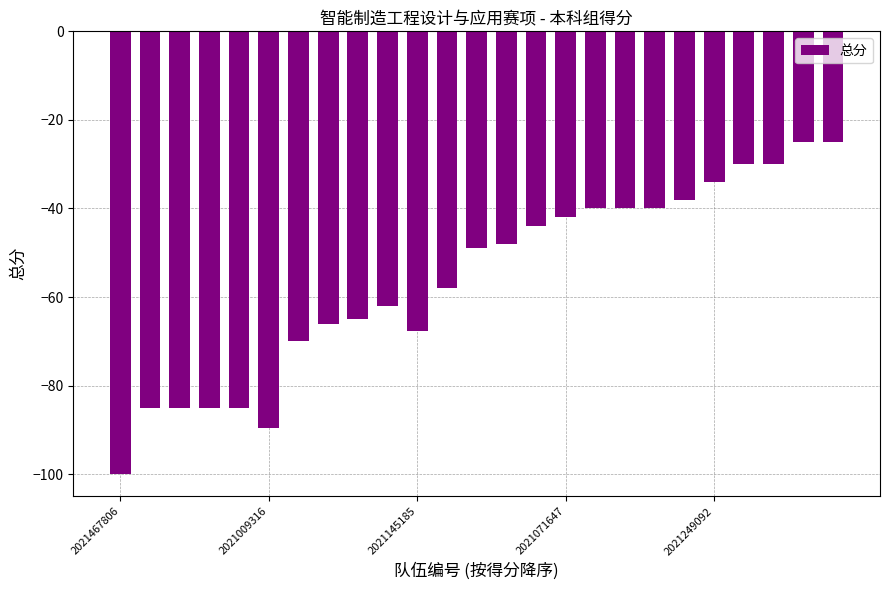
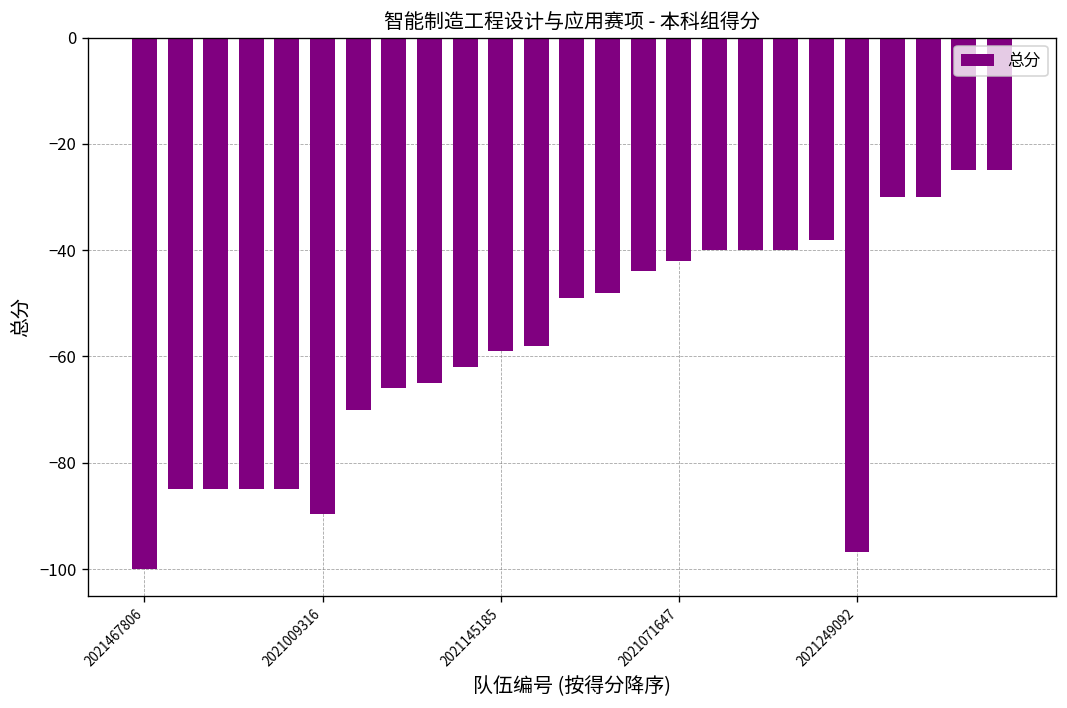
  {
    "2021467806": -100,
    "2021009316": -90,
-   "2021145185": -68,
+   "2021145185": -59,
    "2021071647": -42,
-   "2021249092": -34
+   "2021249092": -97
  }
